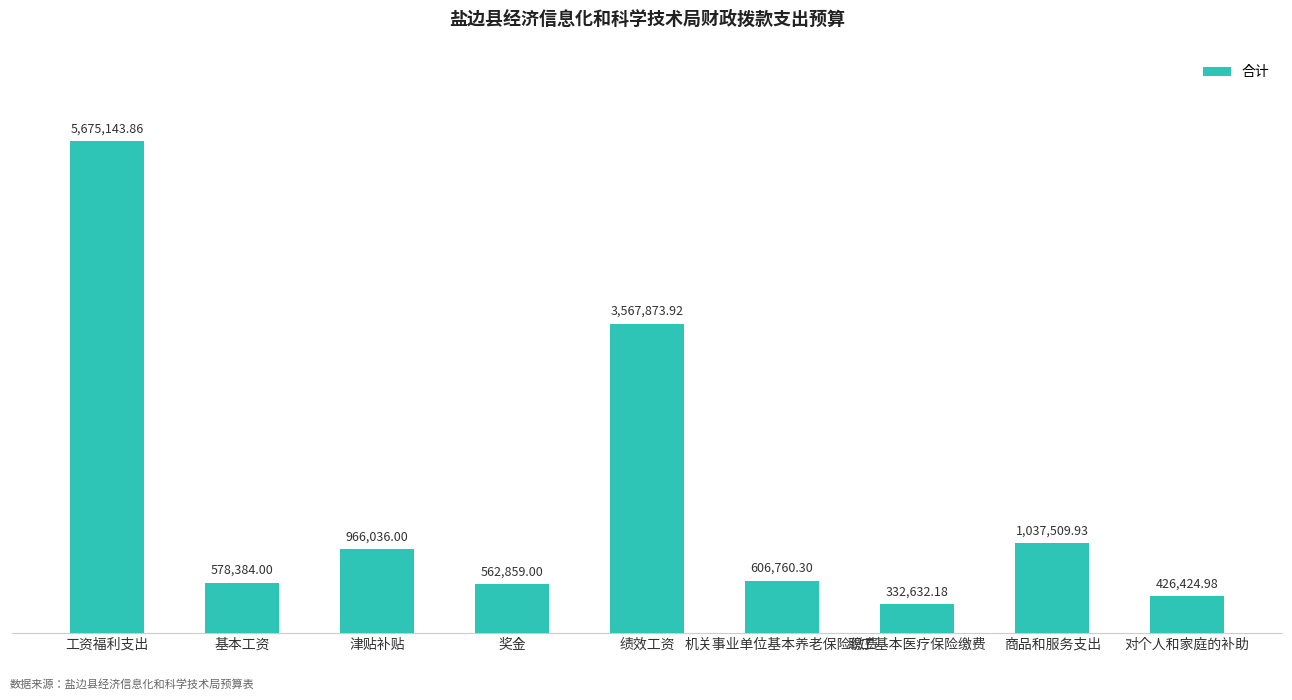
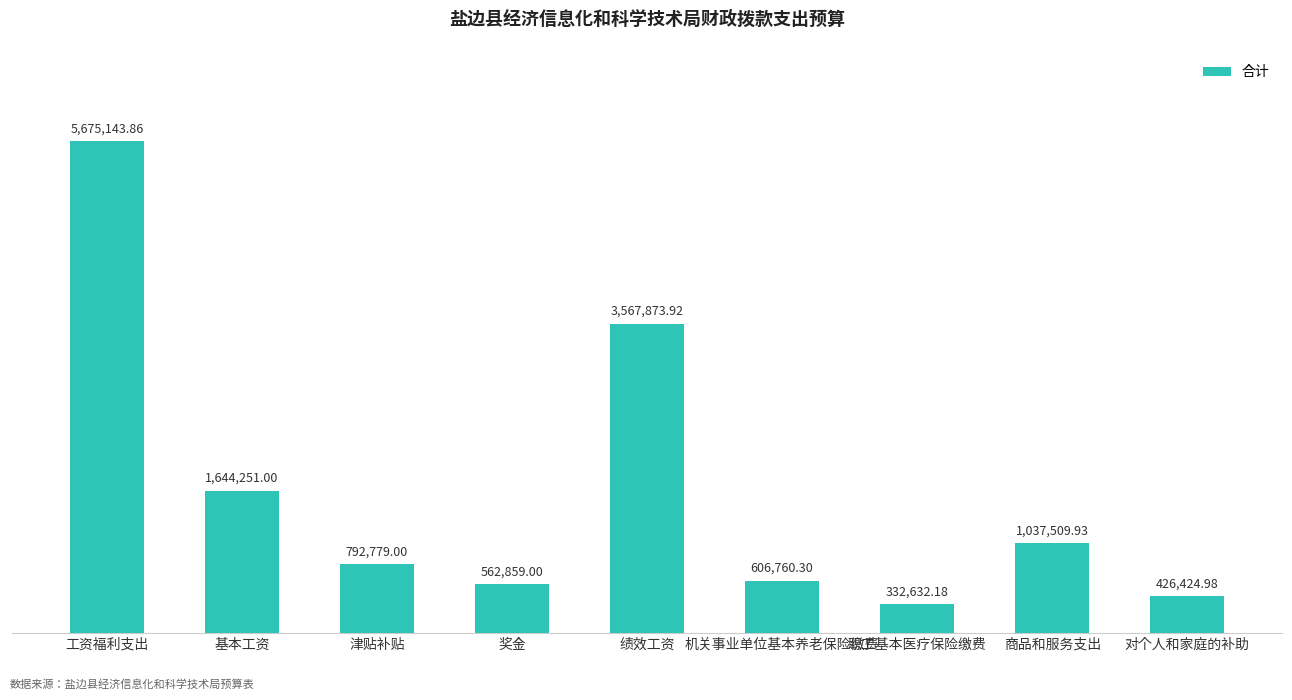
  {
    "工资福利支出": "5,675,143.86",
-   "基本工资": "578,384.00",
-   "津贴补贴": "966,036.00",
+   "基本工资": "1,644,251.00",
+   "津贴补贴": "792,779.00",
    "奖金": "562,859.00",
    "绩效工资": "3,567,873.92",
    "商品和服务支出": "1,037,509.93",
    "对个人和家庭的补助": "426,424.98"
  }
